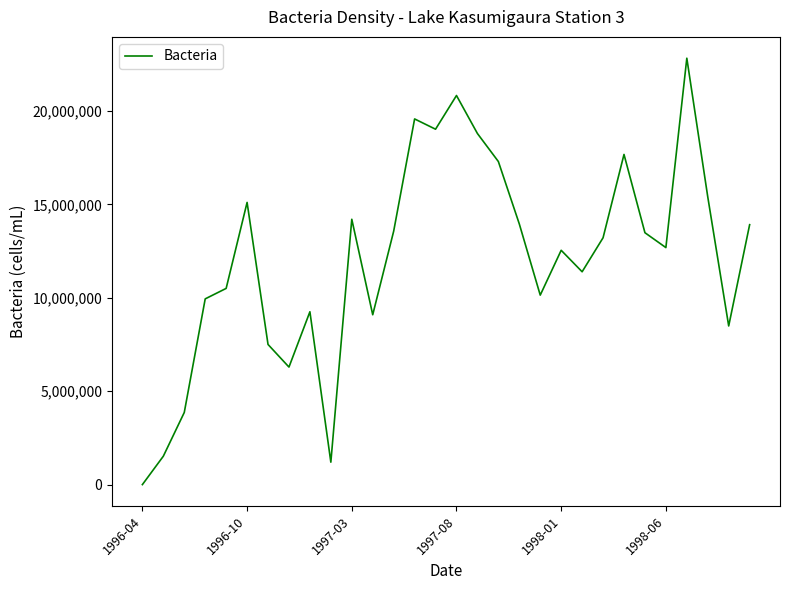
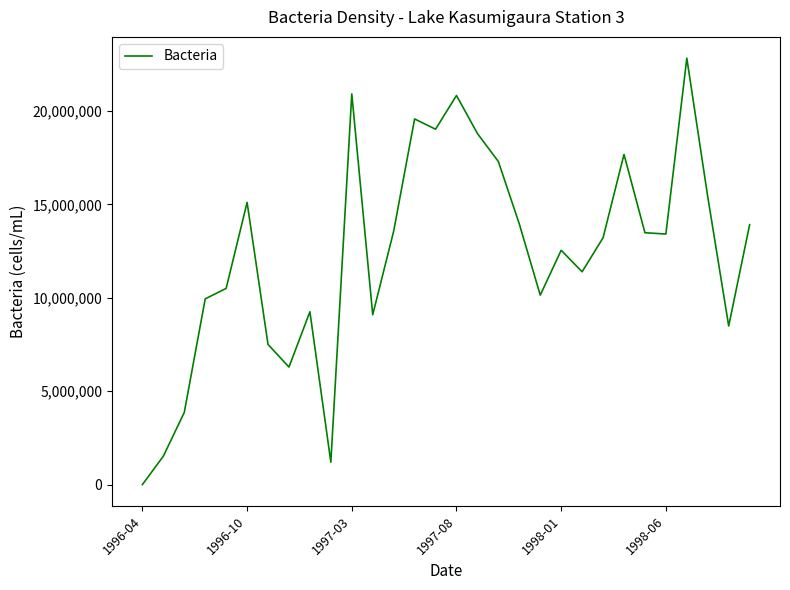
  {
    "1996-04": "0",
    "1996-10": "15,100,000",
-   "1997-03": "14,200,000",
+   "1997-03": "20,900,000",
    "1997-08": "20,800,000",
    "1998-01": "12,500,000",
-   "1998-06": "12,700,000"
+   "1998-06": "13,400,000"
  }
